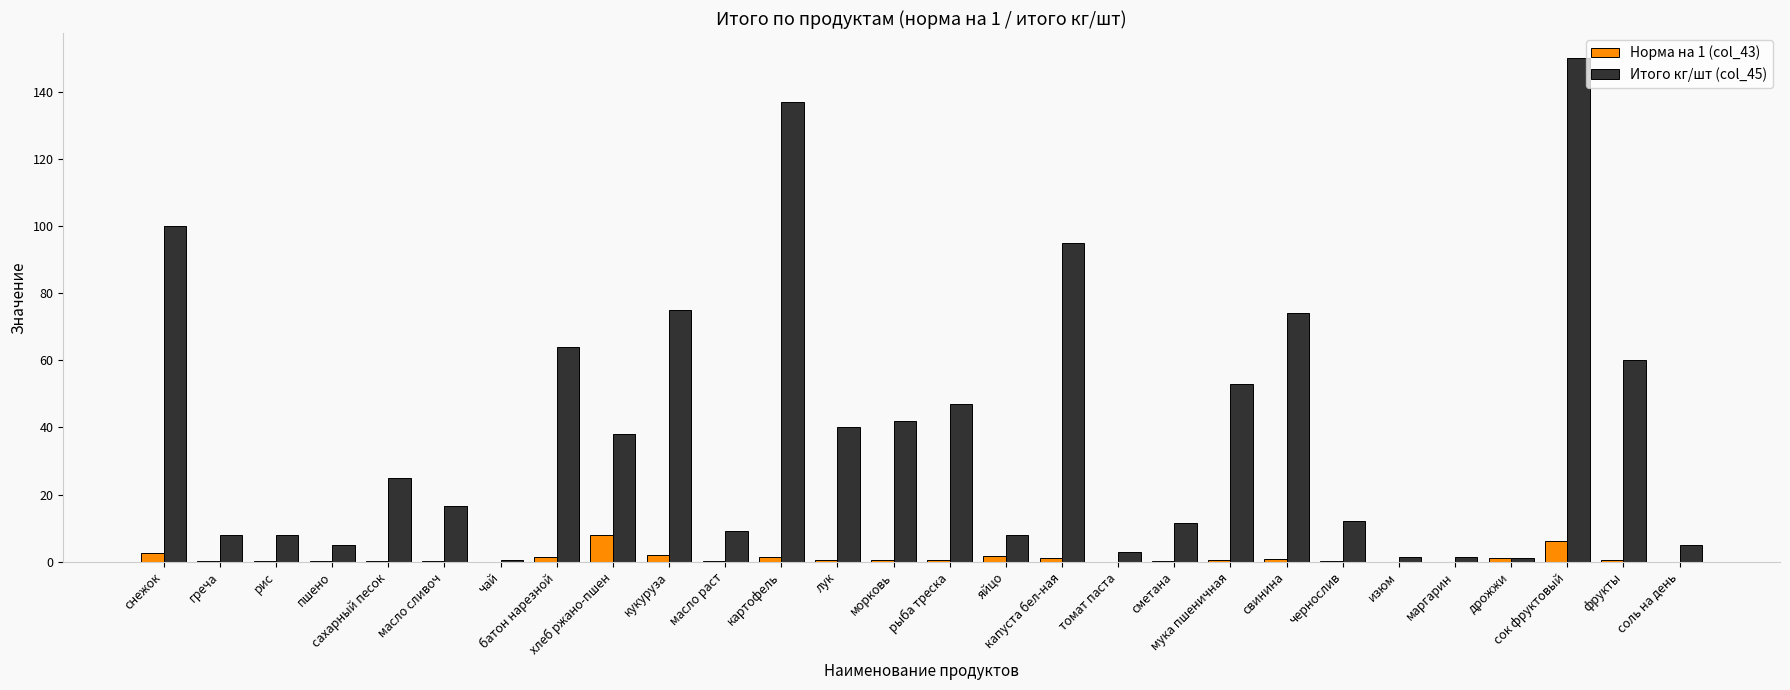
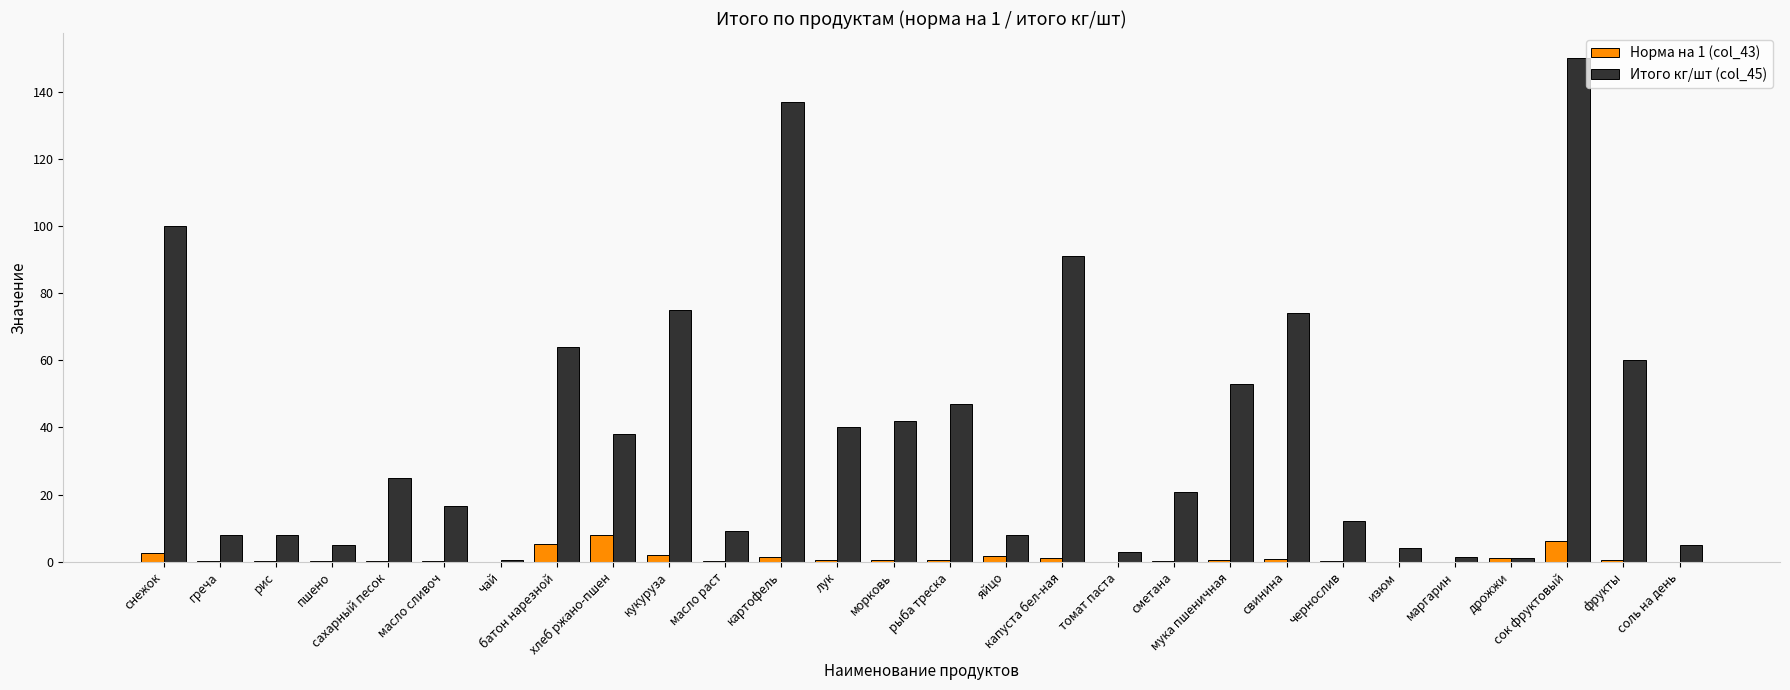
  {
    "Норма на 1 (col_43)": {
      "снежок": 3,
-     "батон нарезной": 1,
+     "батон нарезной": 5,
      "хлеб ржано-пшен": 8,
      "кукуруза": 2,
      "картофель": 1,
      "яйцо": 2,
      "капуста бел-ная": 1,
      "дрожжи": 1,
      "сок фруктовый": 6
    },
    "Итого кг/шт (col_45)": {
      "снежок": 100,
      "греча": 8,
      "рис": 8,
      "пшено": 5,
      "сахарный песок": 25,
      "масло сливоч": 16,
      "батон нарезной": 64,
      "хлеб ржано-пшен": 38,
      "кукуруза": 75,
      "масло раст": 9,
      "картофель": 137,
      "лук": 40,
      "морковь": 42,
      "рыба треска": 47,
      "яйцо": 8,
-     "капуста бел-ная": 95,
+     "капуста бел-ная": 91,
      "томат паста": 3,
-     "сметана": 11,
+     "сметана": 21,
      "мука пшеничная": 53,
      "свинина": 74,
      "чернослив": 12,
-     "изюм": 1,
+     "изюм": 4,
      "маргарин": 1,
      "дрожжи": 1,
      "сок фруктовый": 150,
      "фрукты": 60,
      "соль на день": 5
    }
  }
